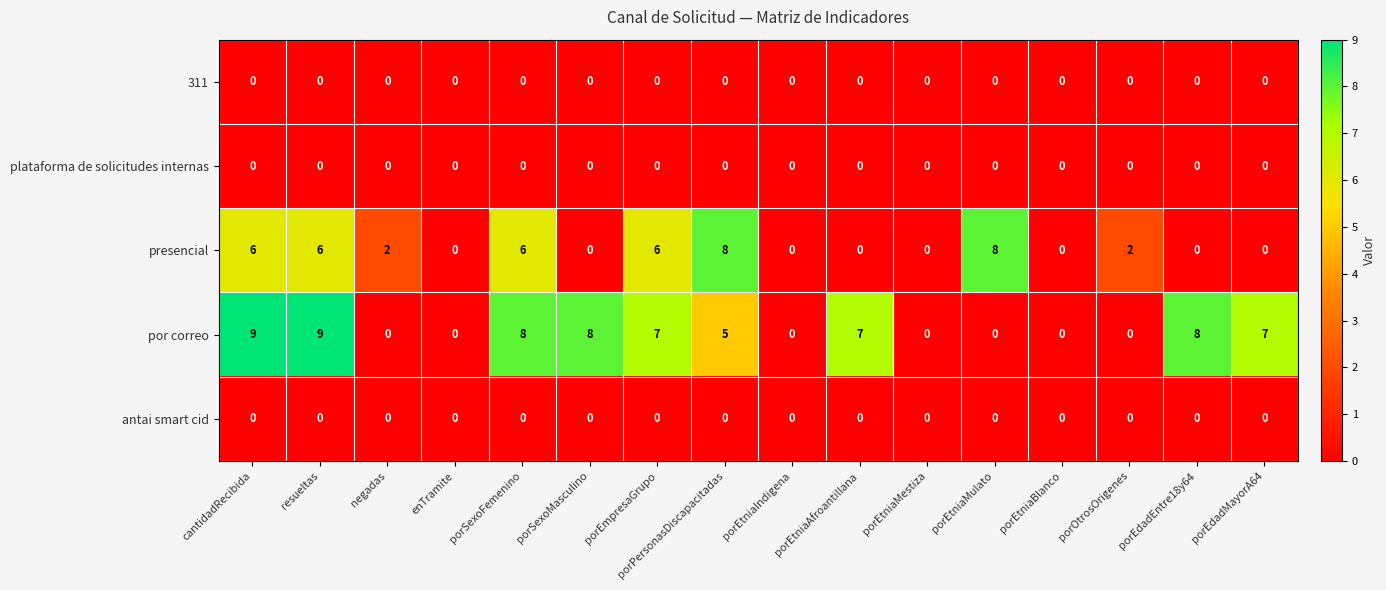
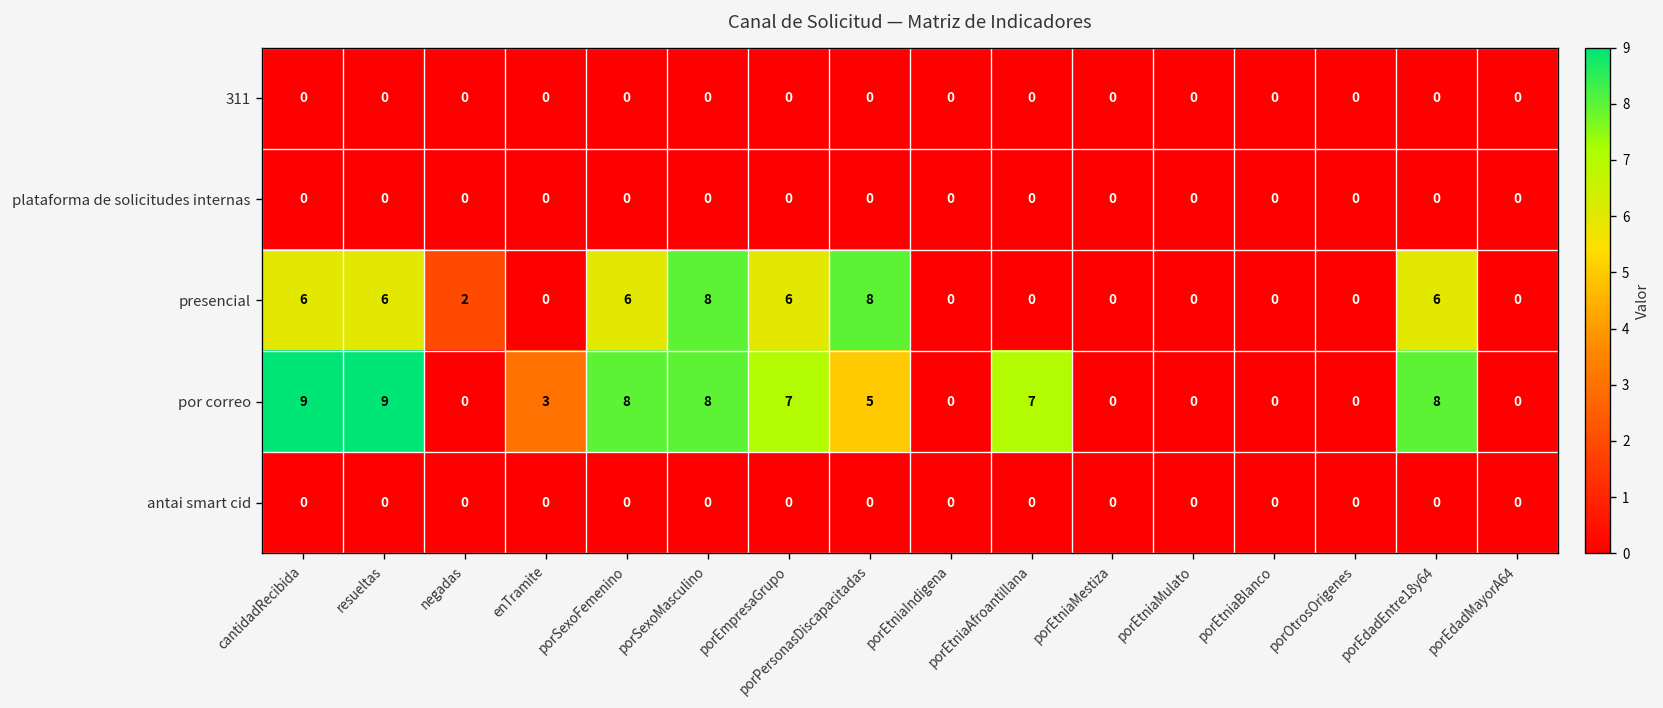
  {
    "311": {
      "cantidadRecibida": 0,
      "resueltas": 0,
      "negadas": 0,
      "enTramite": 0,
      "porSexoFemenino": 0,
      "porSexoMasculino": 0,
      "porEmpresaGrupo": 0,
      "porPersonasDiscapacitadas": 0,
      "porEtniaIndigena": 0,
      "porEtniaAfroantillana": 0,
      "porEtniaMestiza": 0,
      "porEtniaMulato": 0,
      "porEtniaBlanco": 0,
      "porOtrosOrigenes": 0,
      "porEdadEntre18y64": 0,
      "porEdadMayorA64": 0
    },
    "plataforma de solicitudes internas": {
      "cantidadRecibida": 0,
      "resueltas": 0,
      "negadas": 0,
      "enTramite": 0,
      "porSexoFemenino": 0,
      "porSexoMasculino": 0,
      "porEmpresaGrupo": 0,
      "porPersonasDiscapacitadas": 0,
      "porEtniaIndigena": 0,
      "porEtniaAfroantillana": 0,
      "porEtniaMestiza": 0,
      "porEtniaMulato": 0,
      "porEtniaBlanco": 0,
      "porOtrosOrigenes": 0,
      "porEdadEntre18y64": 0,
      "porEdadMayorA64": 0
    },
    "presencial": {
      "cantidadRecibida": 6,
      "resueltas": 6,
      "negadas": 2,
      "enTramite": 0,
      "porSexoFemenino": 6,
-     "porSexoMasculino": 0,
+     "porSexoMasculino": 8,
      "porEmpresaGrupo": 6,
      "porPersonasDiscapacitadas": 8,
      "porEtniaIndigena": 0,
      "porEtniaAfroantillana": 0,
      "porEtniaMestiza": 0,
-     "porEtniaMulato": 8,
+     "porEtniaMulato": 0,
      "porEtniaBlanco": 0,
-     "porOtrosOrigenes": 2,
-     "porEdadEntre18y64": 0,
+     "porOtrosOrigenes": 0,
+     "porEdadEntre18y64": 6,
      "porEdadMayorA64": 0
    },
    "por correo": {
      "cantidadRecibida": 9,
      "resueltas": 9,
      "negadas": 0,
-     "enTramite": 0,
+     "enTramite": 3,
      "porSexoFemenino": 8,
      "porSexoMasculino": 8,
      "porEmpresaGrupo": 7,
      "porPersonasDiscapacitadas": 5,
      "porEtniaIndigena": 0,
      "porEtniaAfroantillana": 7,
      "porEtniaMestiza": 0,
      "porEtniaMulato": 0,
      "porEtniaBlanco": 0,
      "porOtrosOrigenes": 0,
      "porEdadEntre18y64": 8,
-     "porEdadMayorA64": 7
+     "porEdadMayorA64": 0
    },
    "antai smart cid": {
      "cantidadRecibida": 0,
      "resueltas": 0,
      "negadas": 0,
      "enTramite": 0,
      "porSexoFemenino": 0,
      "porSexoMasculino": 0,
      "porEmpresaGrupo": 0,
      "porPersonasDiscapacitadas": 0,
      "porEtniaIndigena": 0,
      "porEtniaAfroantillana": 0,
      "porEtniaMestiza": 0,
      "porEtniaMulato": 0,
      "porEtniaBlanco": 0,
      "porOtrosOrigenes": 0,
      "porEdadEntre18y64": 0,
      "porEdadMayorA64": 0
    }
  }
